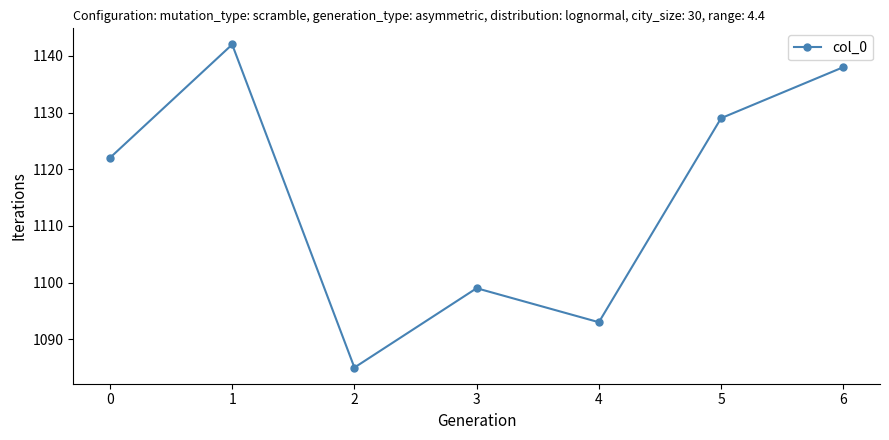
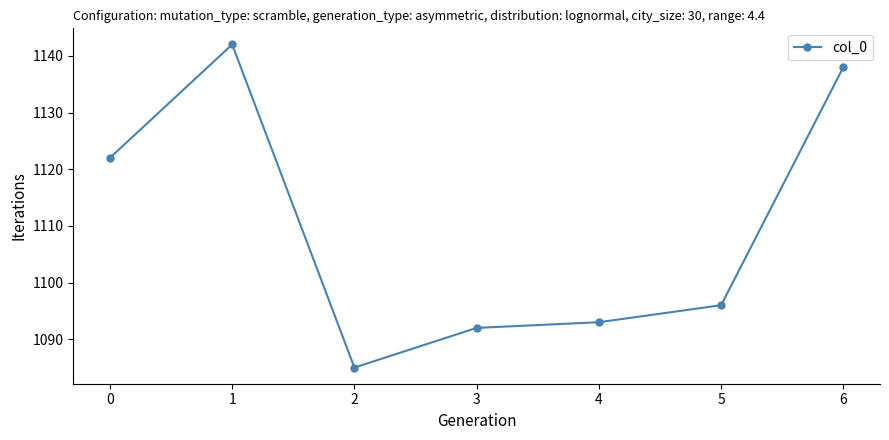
  {
    "0": 1122,
    "1": 1142,
    "2": 1085,
-   "3": 1099,
+   "3": 1092,
    "4": 1093,
-   "5": 1129,
+   "5": 1096,
    "6": 1138
  }
